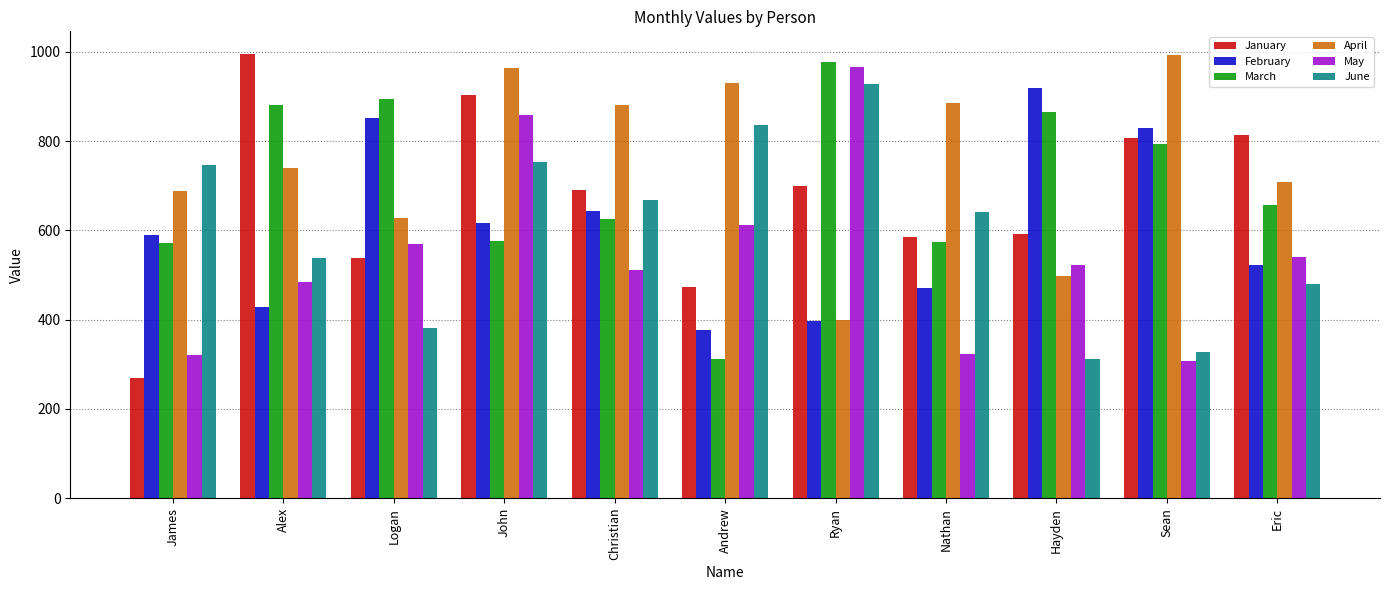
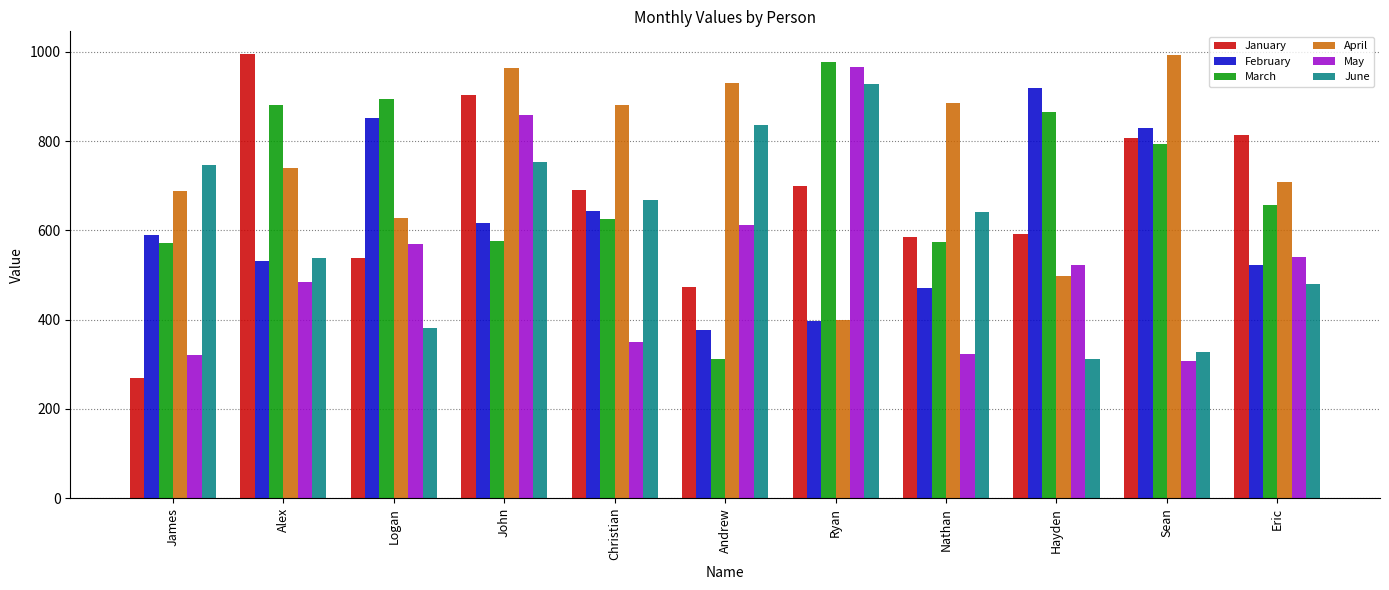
  {
    "January": {
      "James": 270,
      "Alex": 1000,
      "Logan": 540,
      "John": 900,
      "Christian": 690,
      "Andrew": 470,
      "Ryan": 700,
      "Nathan": 580,
      "Hayden": 590,
      "Sean": 810,
      "Eric": 810
    },
    "February": {
      "James": 590,
-     "Alex": 430,
+     "Alex": 530,
      "Logan": 850,
      "John": 620,
      "Christian": 640,
      "Andrew": 380,
      "Ryan": 400,
      "Nathan": 470,
      "Hayden": 920,
      "Sean": 830,
      "Eric": 520
    },
    "March": {
      "James": 570,
      "Alex": 880,
      "Logan": 890,
      "John": 580,
      "Christian": 630,
      "Andrew": 310,
      "Ryan": 980,
      "Nathan": 570,
      "Hayden": 870,
      "Sean": 790,
      "Eric": 660
    },
    "April": {
      "James": 690,
      "Alex": 740,
      "Logan": 630,
      "John": 960,
      "Christian": 880,
      "Andrew": 930,
      "Ryan": 400,
      "Nathan": 890,
      "Hayden": 500,
      "Sean": 990,
      "Eric": 710
    },
    "May": {
      "James": 320,
      "Alex": 490,
      "Logan": 570,
      "John": 860,
-     "Christian": 510,
+     "Christian": 350,
      "Andrew": 610,
      "Ryan": 970,
      "Nathan": 320,
      "Hayden": 520,
      "Sean": 310,
      "Eric": 540
    },
    "June": {
      "James": 750,
      "Alex": 540,
      "Logan": 380,
      "John": 750,
      "Christian": 670,
      "Andrew": 840,
      "Ryan": 930,
      "Nathan": 640,
      "Hayden": 310,
      "Sean": 330,
      "Eric": 480
    }
  }
